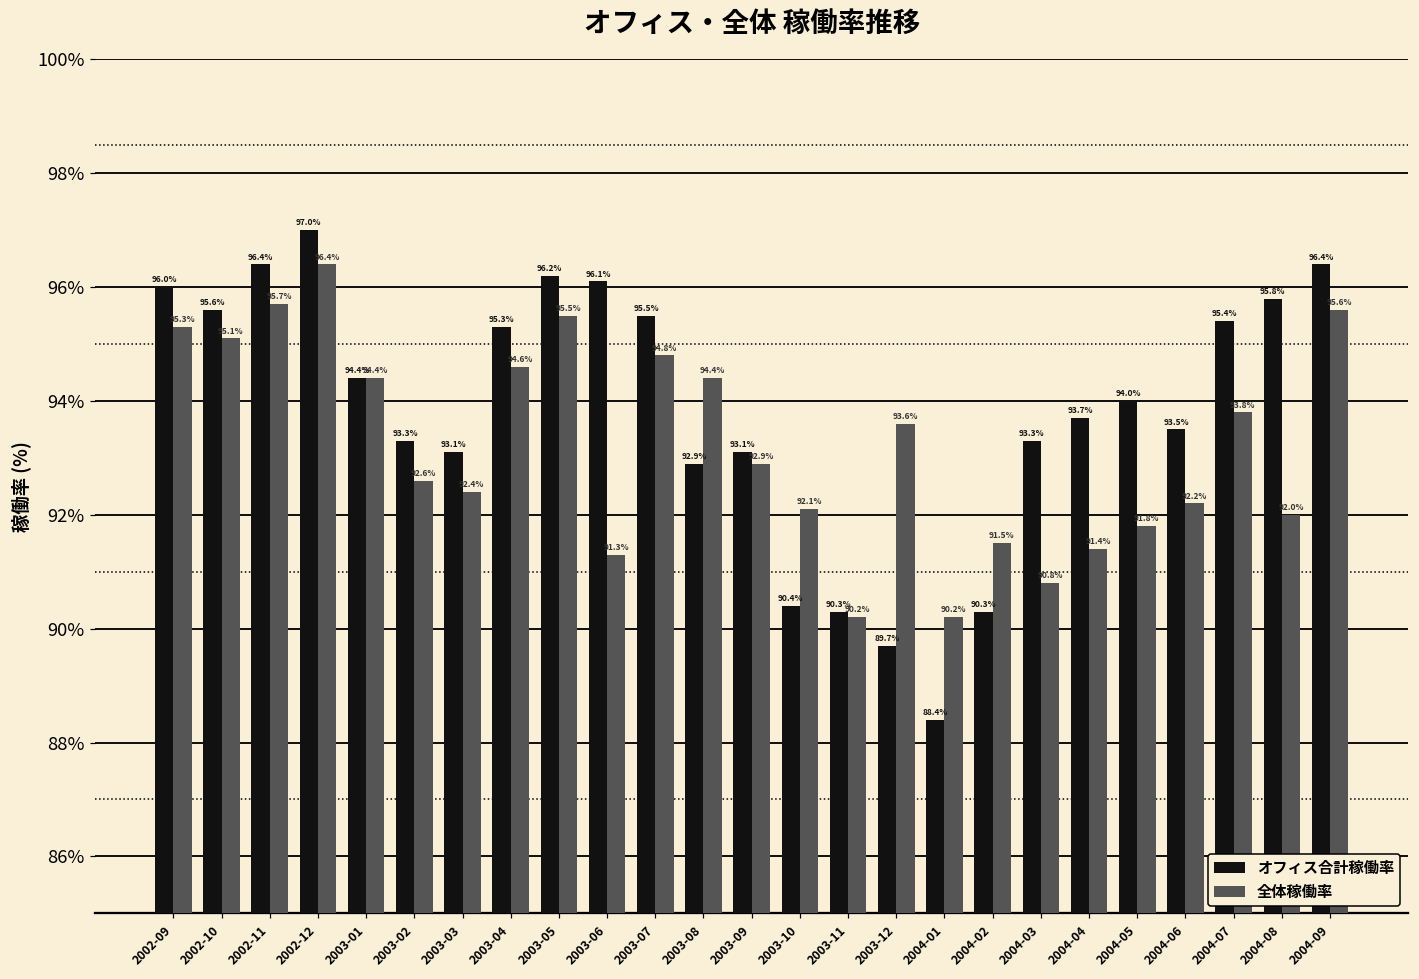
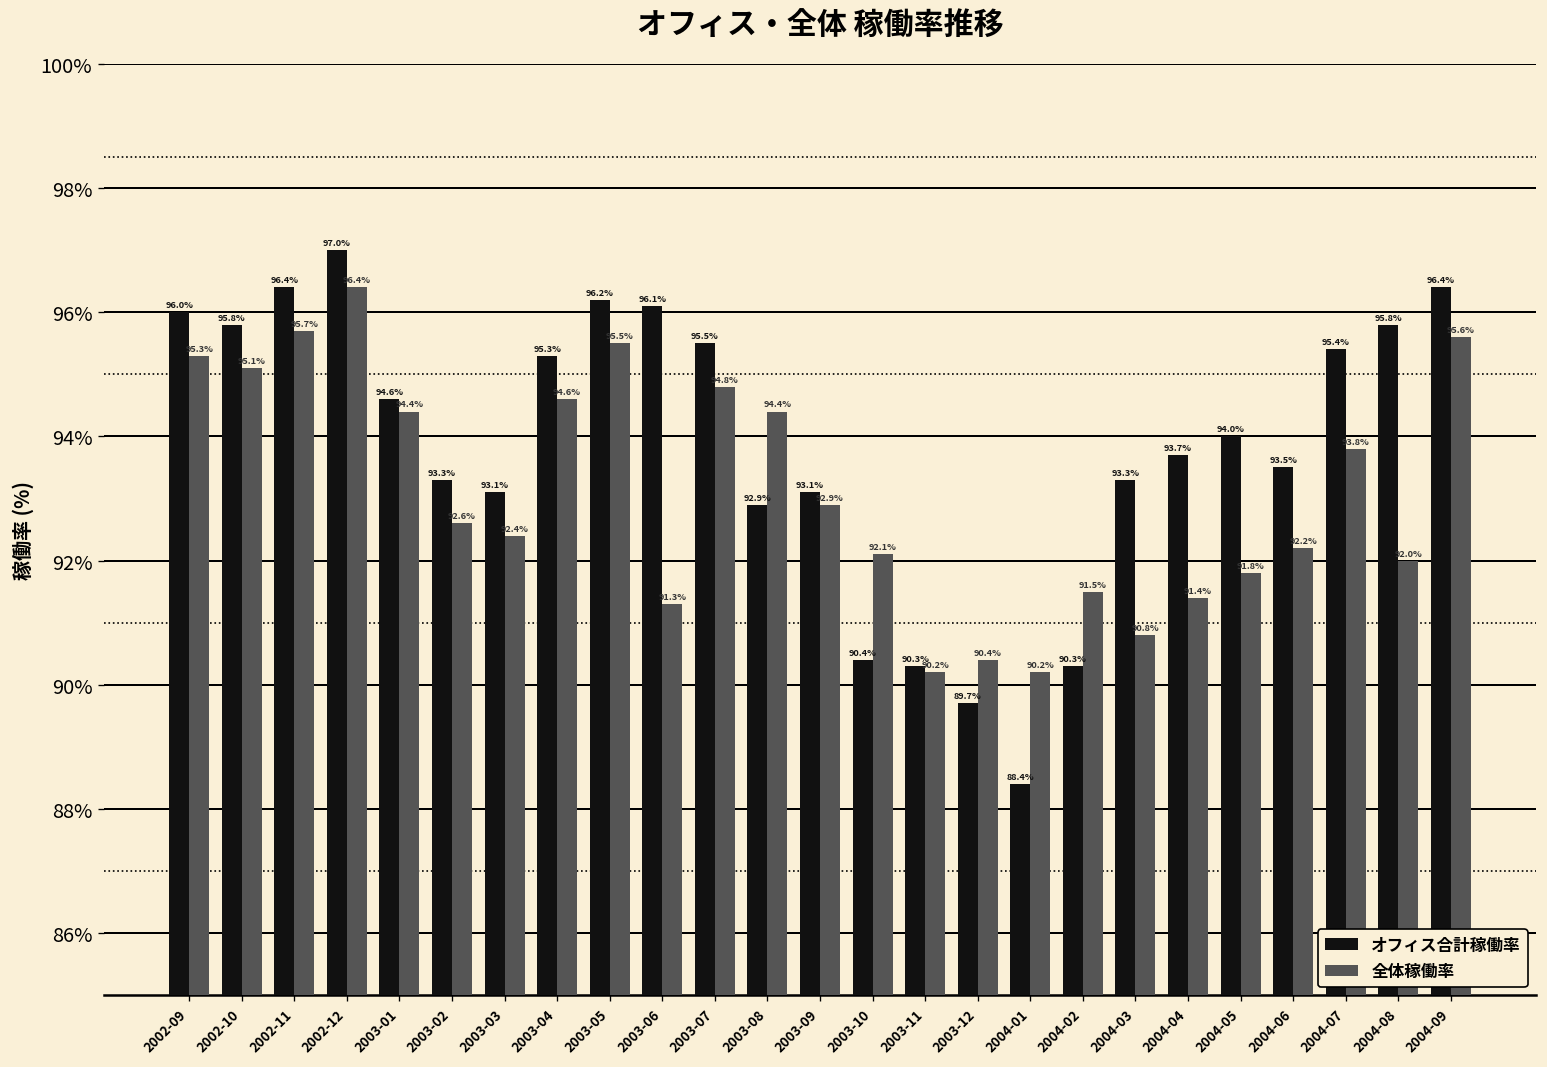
  {
    "オフィス合計稼働率": {
      "2002-09": "96.0%",
-     "2002-10": "95.6%",
+     "2002-10": "95.8%",
      "2002-11": "96.4%",
      "2002-12": "97.0%",
-     "2003-01": "94.4%",
+     "2003-01": "94.6%",
      "2003-02": "93.3%",
      "2003-03": "93.1%",
      "2003-04": "95.3%",
      "2003-05": "96.2%",
      "2003-06": "96.1%",
      "2003-07": "95.5%",
      "2003-08": "92.9%",
      "2003-09": "93.1%",
      "2003-10": "90.4%",
      "2003-11": "90.3%",
      "2003-12": "89.7%",
      "2004-01": "88.4%",
      "2004-02": "90.3%",
      "2004-03": "93.3%",
      "2004-04": "93.7%",
      "2004-05": "94.0%",
      "2004-06": "93.5%",
      "2004-07": "95.4%",
      "2004-08": "95.8%",
      "2004-09": "96.4%"
    },
    "全体稼働率": {
      "2002-09": "95.3%",
      "2002-10": "95.1%",
      "2002-11": "95.7%",
      "2002-12": "96.4%",
      "2003-01": "94.4%",
      "2003-02": "92.6%",
      "2003-03": "92.4%",
      "2003-04": "94.6%",
      "2003-05": "95.5%",
      "2003-06": "91.3%",
      "2003-07": "94.8%",
      "2003-08": "94.4%",
      "2003-09": "92.9%",
      "2003-10": "92.1%",
      "2003-11": "90.2%",
-     "2003-12": "93.6%",
+     "2003-12": "90.4%",
      "2004-01": "90.2%",
      "2004-02": "91.5%",
      "2004-03": "90.8%",
      "2004-04": "91.4%",
      "2004-05": "91.8%",
      "2004-06": "92.2%",
      "2004-07": "93.8%",
      "2004-08": "92.0%",
      "2004-09": "95.6%"
    }
  }
